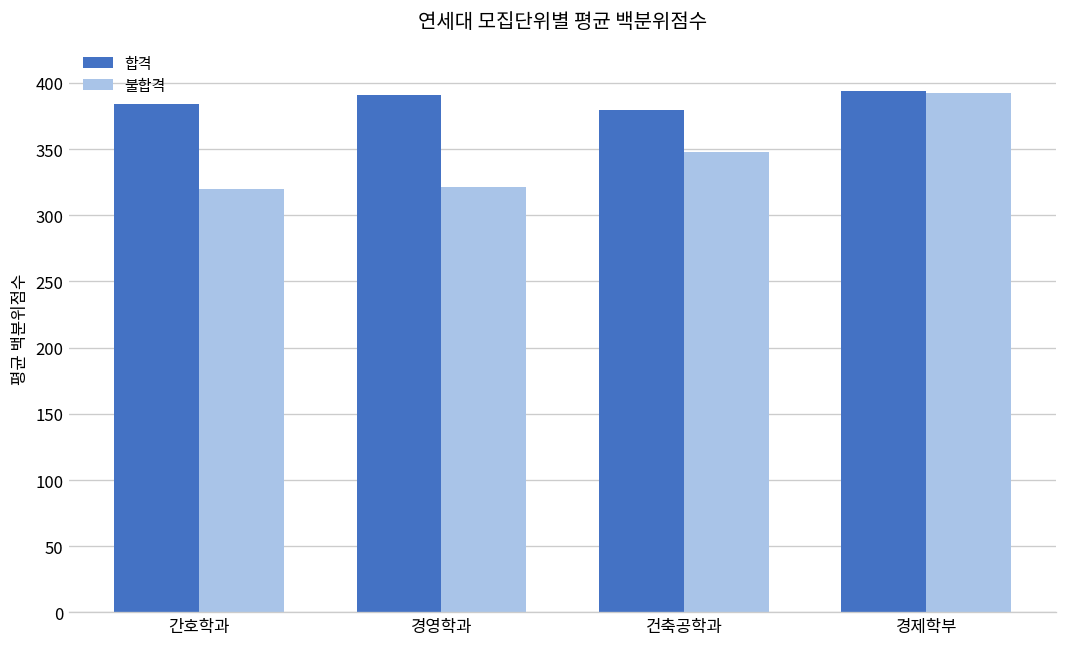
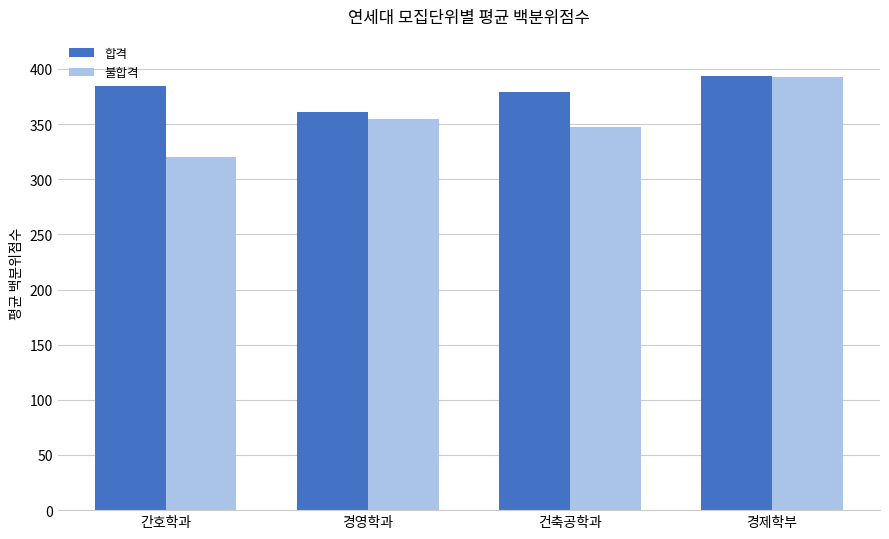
  {
    "합격": {
      "간호학과": 384,
-     "경영학과": 391,
+     "경영학과": 361,
      "건축공학과": 379,
      "경제학부": 394
    },
    "불합격": {
      "간호학과": 320,
-     "경영학과": 321,
+     "경영학과": 354,
      "건축공학과": 348,
      "경제학부": 393
    }
  }
